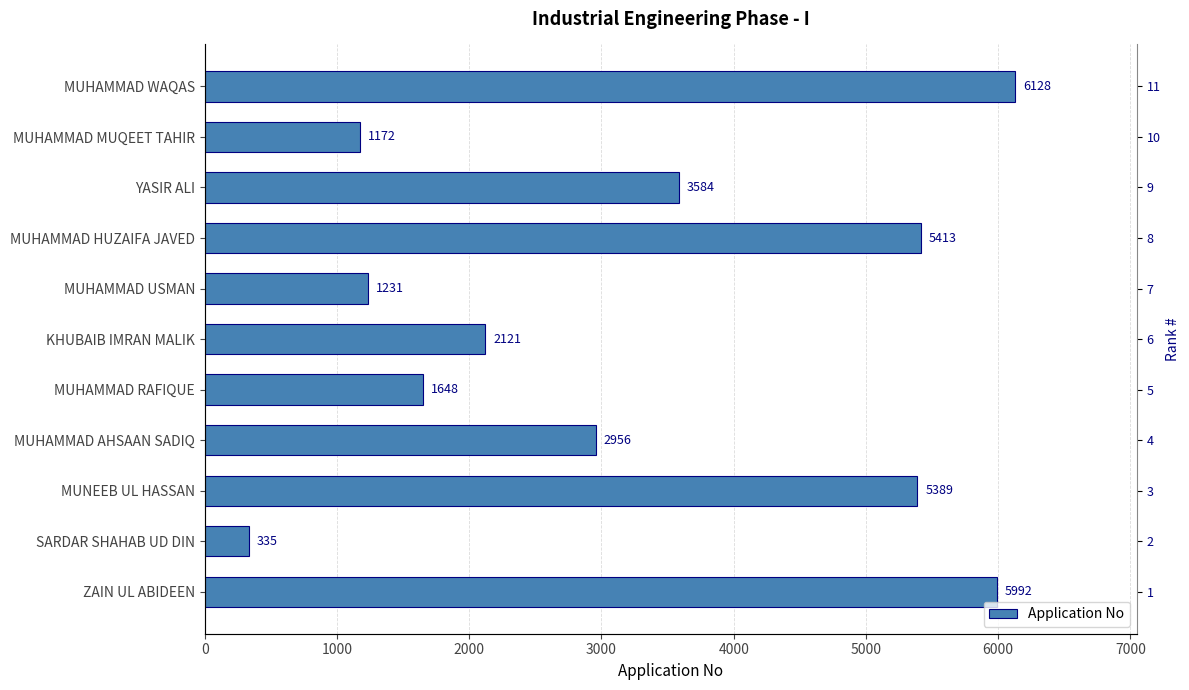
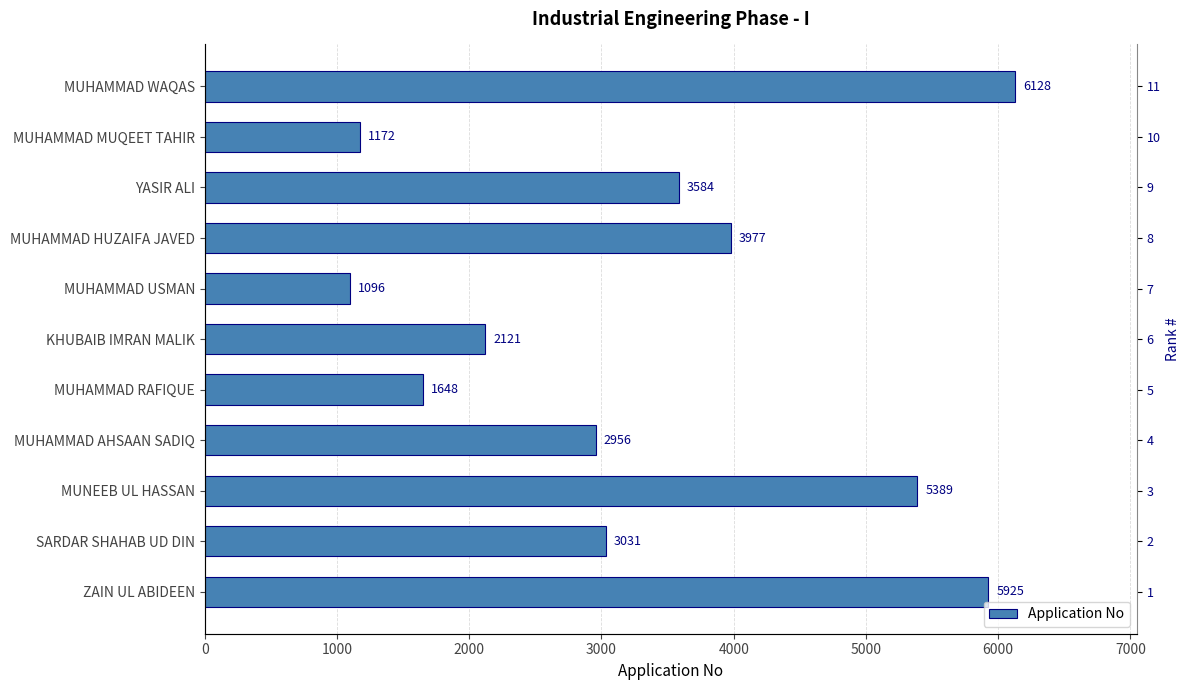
  {
    "MUHAMMAD WAQAS": 6128,
    "MUHAMMAD MUQEET TAHIR": 1172,
    "YASIR ALI": 3584,
-   "MUHAMMAD HUZAIFA JAVED": 5413,
-   "MUHAMMAD USMAN": 1231,
+   "MUHAMMAD HUZAIFA JAVED": 3977,
+   "MUHAMMAD USMAN": 1096,
    "KHUBAIB IMRAN MALIK": 2121,
    "MUHAMMAD RAFIQUE": 1648,
    "MUHAMMAD AHSAAN SADIQ": 2956,
    "MUNEEB UL HASSAN": 5389,
-   "SARDAR SHAHAB UD DIN": 335,
-   "ZAIN UL ABIDEEN": 5992
+   "SARDAR SHAHAB UD DIN": 3031,
+   "ZAIN UL ABIDEEN": 5925
  }
